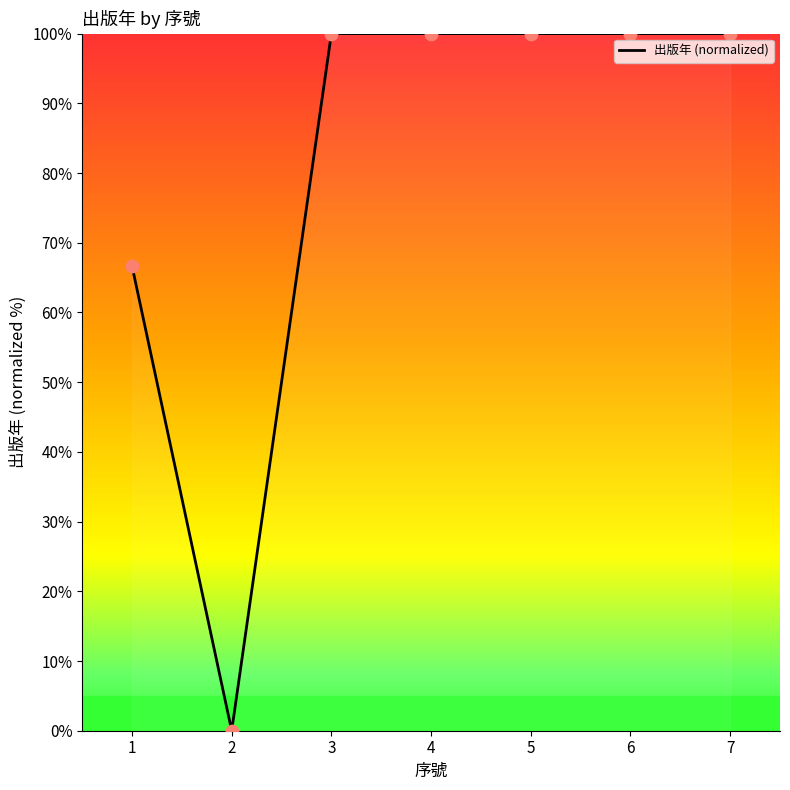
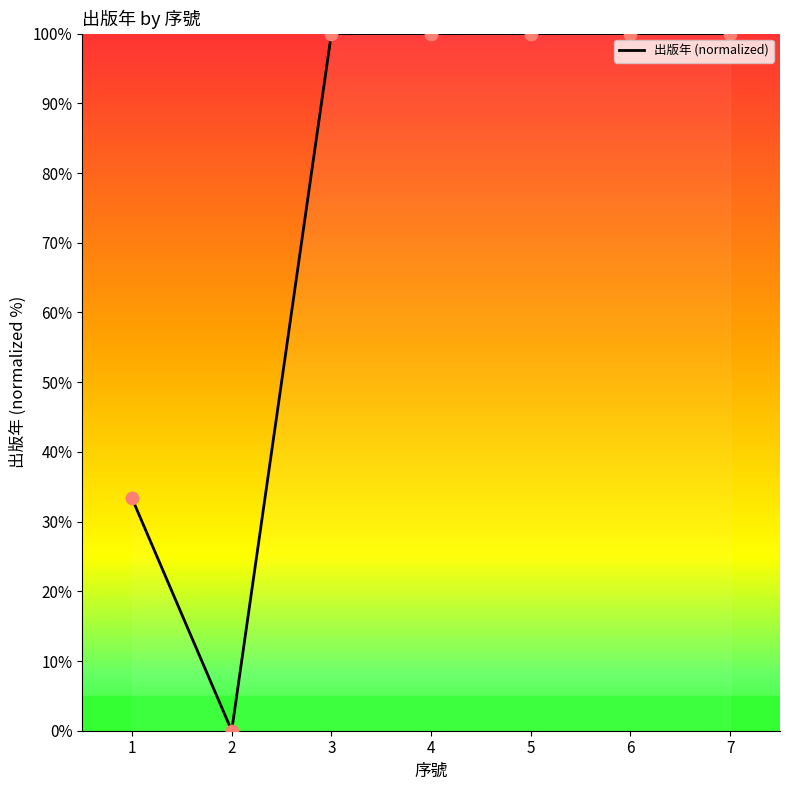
  {
-   "1": "67%",
+   "1": "33%",
    "3": "100%",
    "4": "100%",
    "5": "100%",
    "6": "100%",
    "7": "100%"
  }
